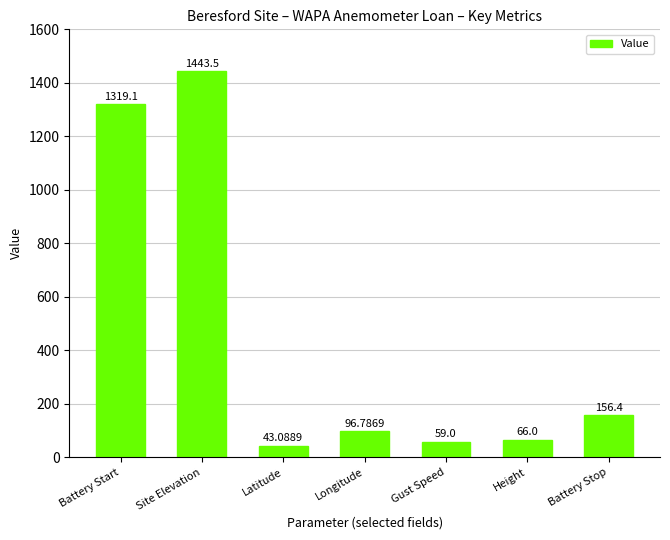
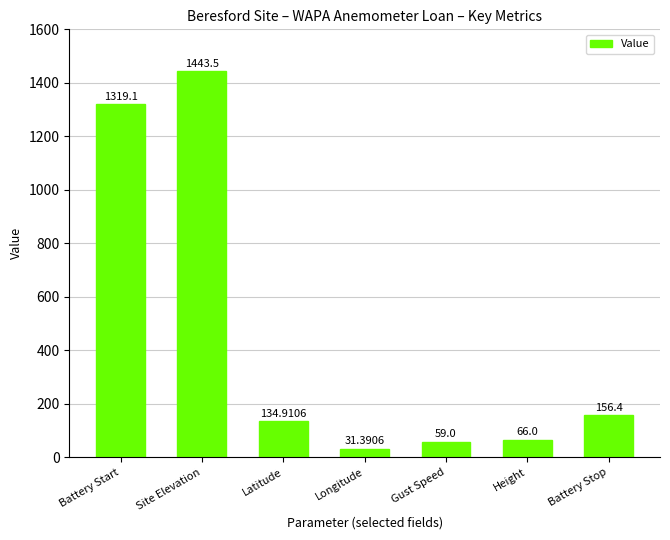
  {
    "Battery Start": 1319.1,
    "Site Elevation": 1443.5,
-   "Latitude": 43.0889,
-   "Longitude": 96.7869,
+   "Latitude": 134.9106,
+   "Longitude": 31.3906,
    "Gust Speed": 59.0,
    "Height": 66.0,
    "Battery Stop": 156.4
  }
